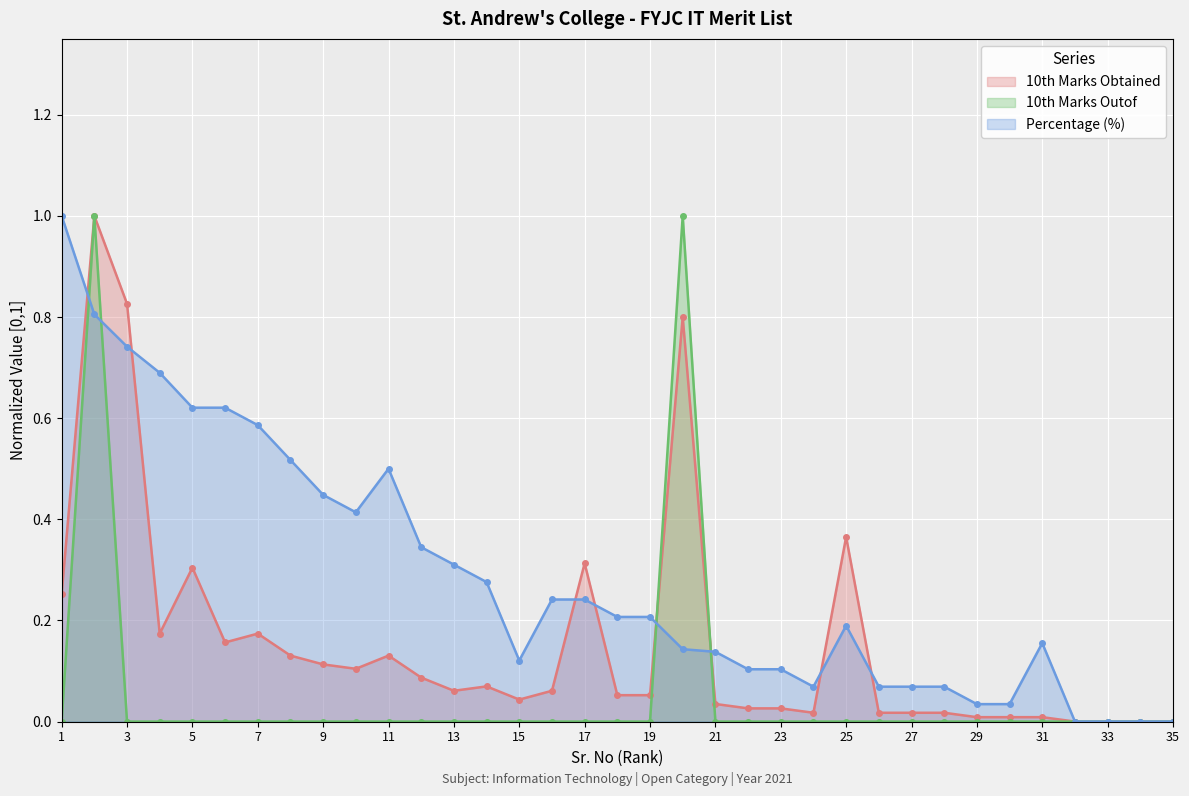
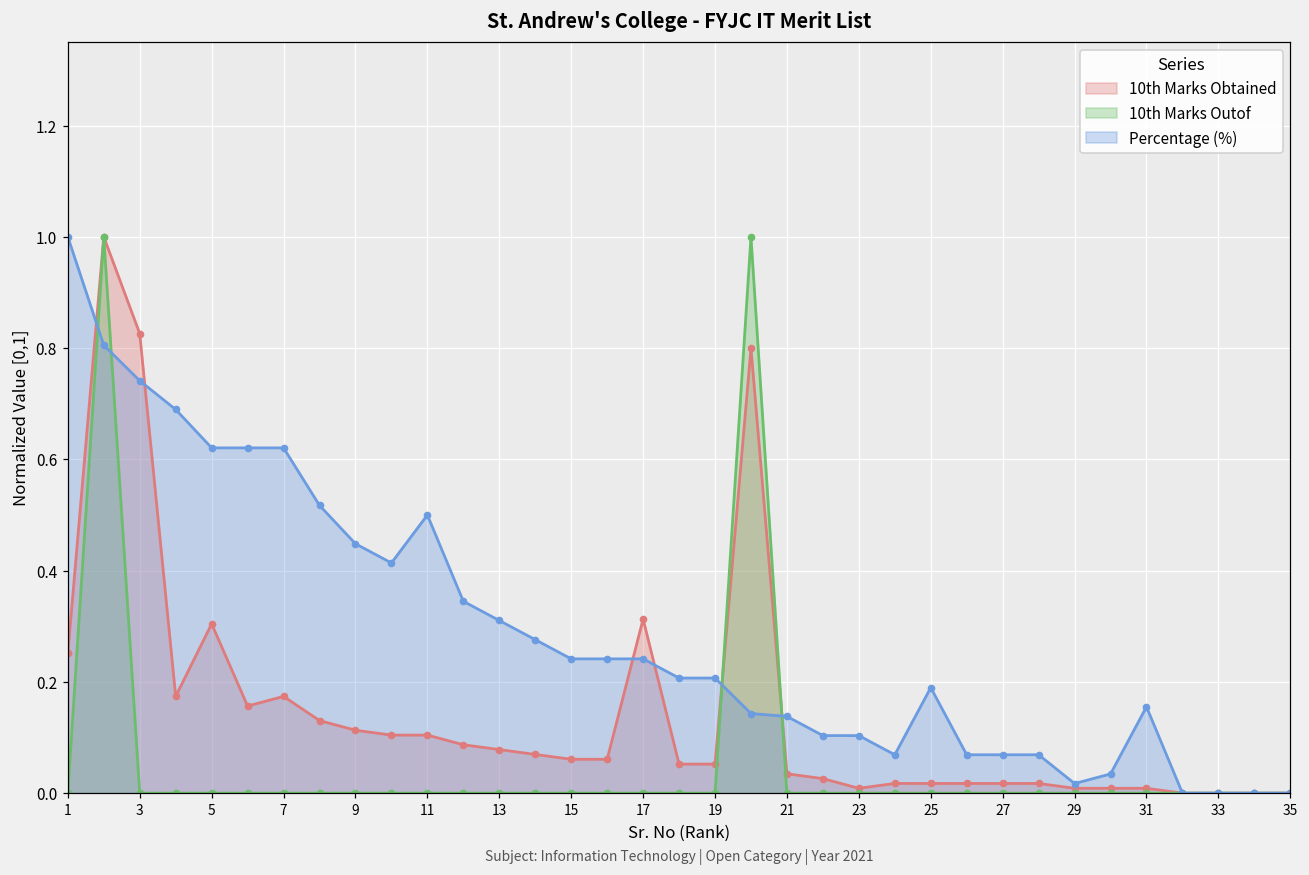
  {
    "10th Marks Obtained": {
      "1": 0.25,
      "3": 0.83,
      "5": 0.30,
      "7": 0.17,
      "9": 0.11,
-     "11": 0.13,
-     "13": 0.06,
-     "15": 0.04,
+     "11": 0.10,
+     "13": 0.08,
+     "15": 0.06,
      "17": 0.31,
      "19": 0.05,
      "21": 0.03,
-     "23": 0.03,
-     "25": 0.37,
+     "23": 0.01,
+     "25": 0.02,
      "27": 0.02,
      "29": 0.01,
      "31": 0.01
    },
    "10th Marks Outof": {
      "1": 0.00,
      "3": 0.00,
      "5": 0.00,
      "7": 0.00,
      "9": 0.00,
      "11": 0.00,
      "13": 0.00,
      "15": 0.00,
      "17": 0.00,
      "19": 0.00,
      "21": 0.00,
      "23": 0.00,
      "25": 0.00,
      "27": 0.00,
      "29": 0.00,
      "31": 0.00
    },
    "Percentage (%)": {
      "1": 1.00,
      "3": 0.74,
      "5": 0.62,
-     "7": 0.59,
+     "7": 0.62,
      "9": 0.45,
      "11": 0.50,
      "13": 0.31,
-     "15": 0.12,
+     "15": 0.24,
      "17": 0.24,
      "19": 0.21,
      "21": 0.14,
      "23": 0.10,
      "25": 0.19,
      "27": 0.07,
-     "29": 0.03,
+     "29": 0.02,
      "31": 0.16
    }
  }
